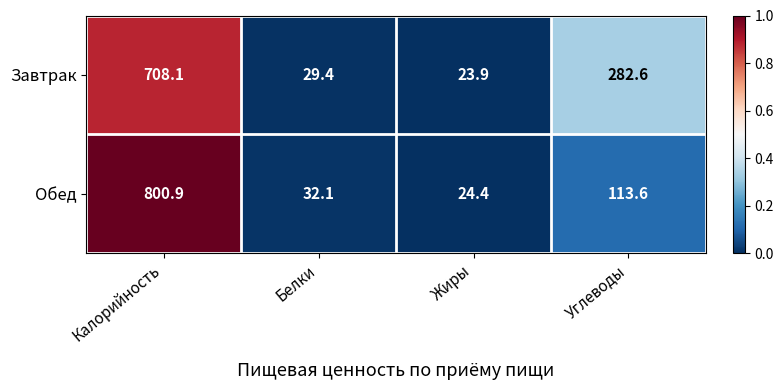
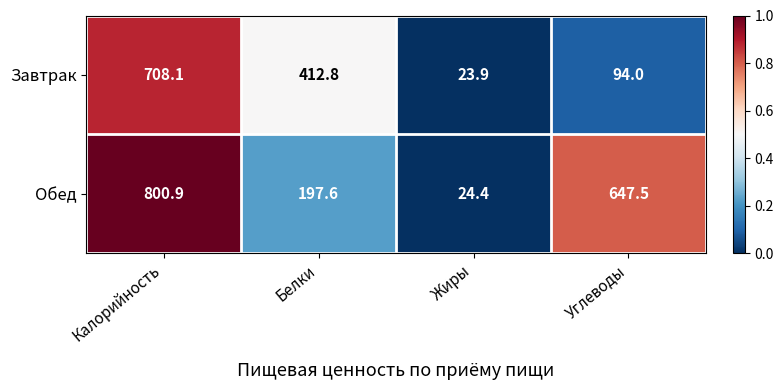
  {
    "Завтрак": {
      "Калорийность": 708.1,
-     "Белки": 29.4,
+     "Белки": 412.8,
      "Жиры": 23.9,
-     "Углеводы": 282.6
+     "Углеводы": 94.0
    },
    "Обед": {
      "Калорийность": 800.9,
-     "Белки": 32.1,
+     "Белки": 197.6,
      "Жиры": 24.4,
-     "Углеводы": 113.6
+     "Углеводы": 647.5
    }
  }
